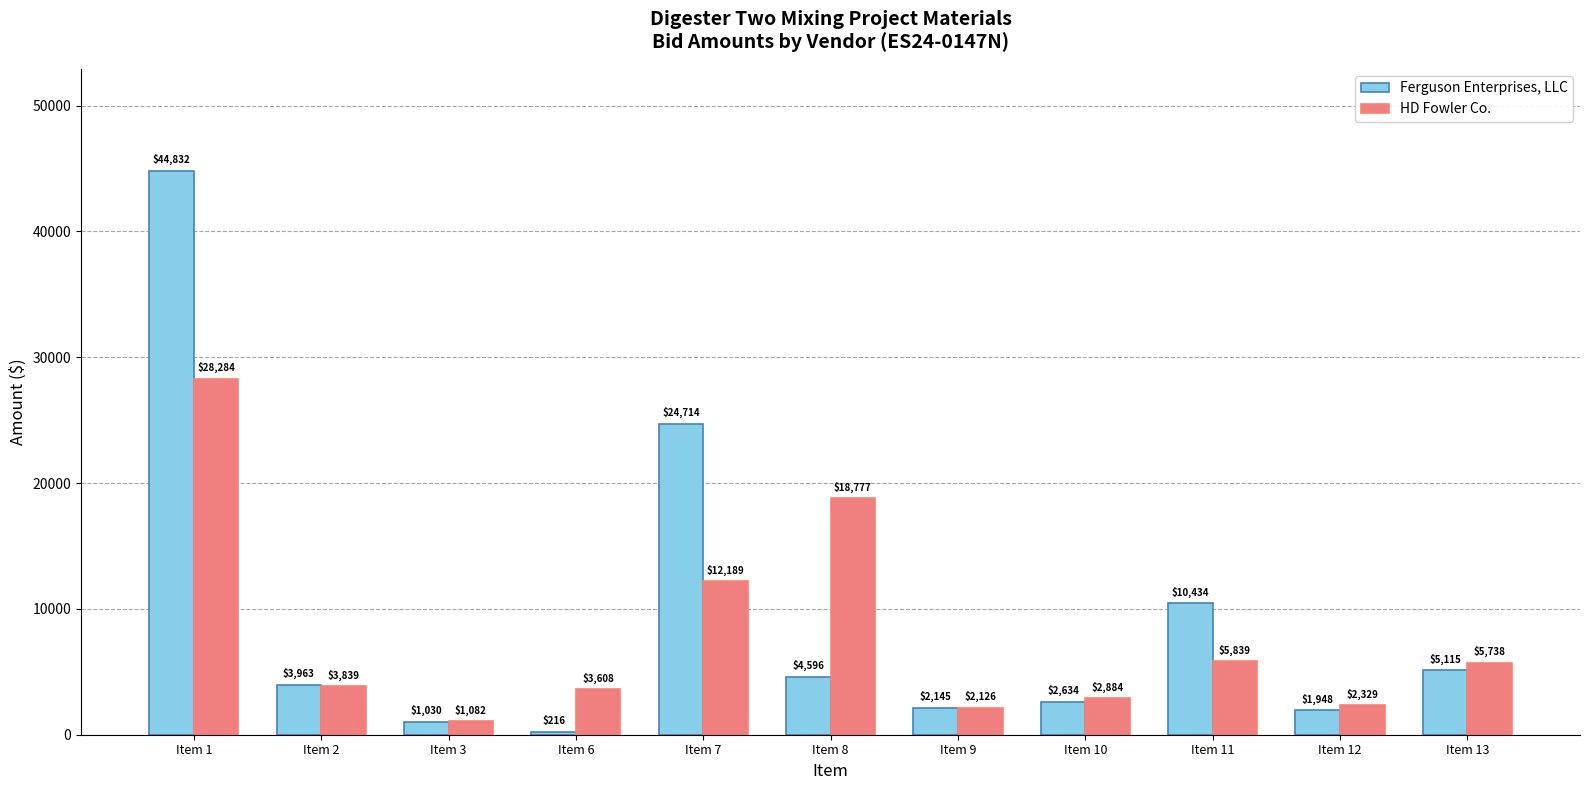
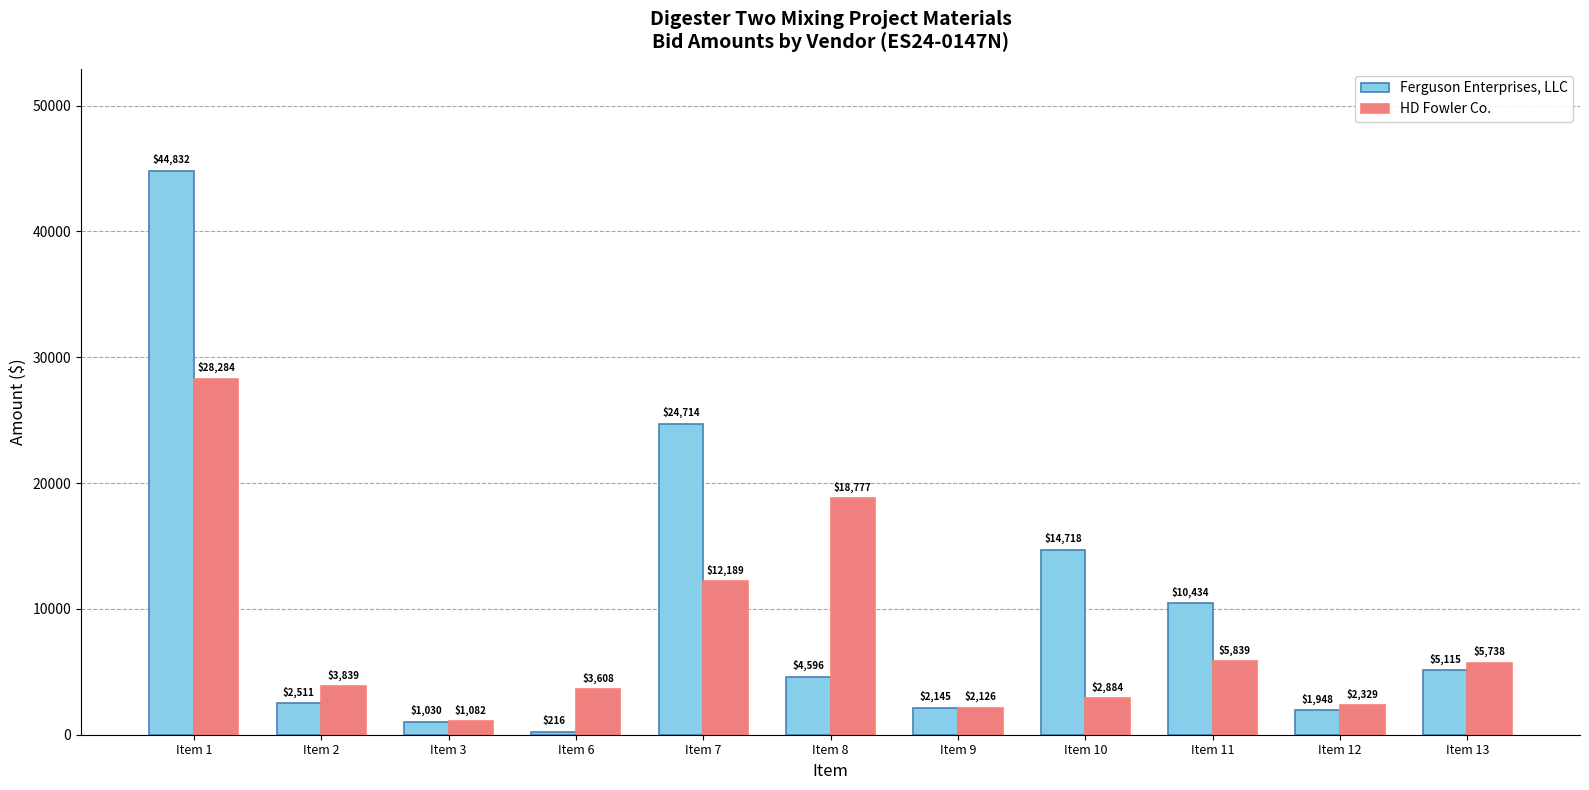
  {
    "Ferguson Enterprises, LLC": {
      "Item 1": "$44,832",
-     "Item 2": "$3,963",
+     "Item 2": "$2,511",
      "Item 3": "$1,030",
      "Item 6": "$216",
      "Item 7": "$24,714",
      "Item 8": "$4,596",
      "Item 9": "$2,145",
-     "Item 10": "$2,634",
+     "Item 10": "$14,718",
      "Item 11": "$10,434",
      "Item 12": "$1,948",
      "Item 13": "$5,115"
    },
    "HD Fowler Co.": {
      "Item 1": "$28,284",
      "Item 2": "$3,839",
      "Item 3": "$1,082",
      "Item 6": "$3,608",
      "Item 7": "$12,189",
      "Item 8": "$18,777",
      "Item 9": "$2,126",
      "Item 10": "$2,884",
      "Item 11": "$5,839",
      "Item 12": "$2,329",
      "Item 13": "$5,738"
    }
  }
